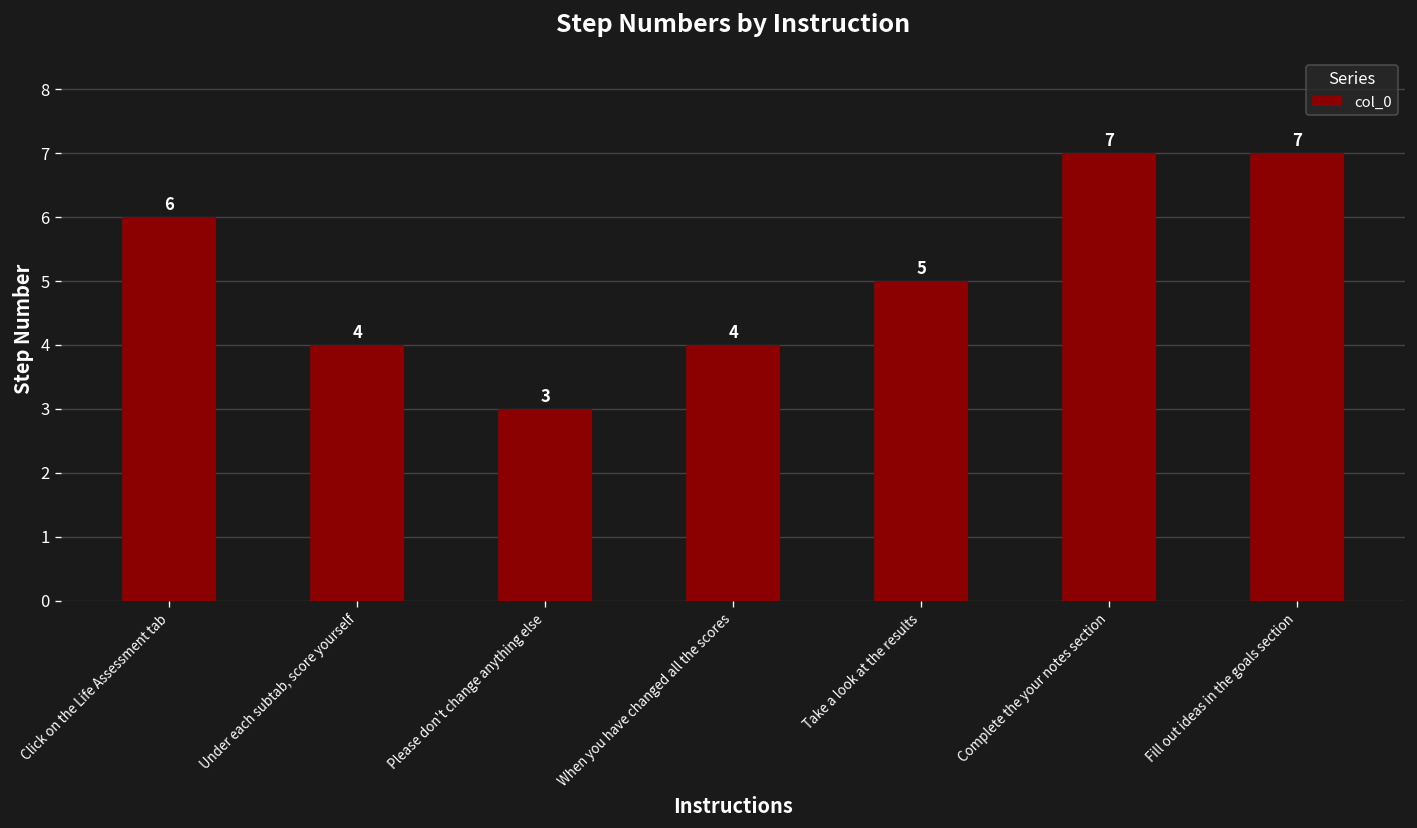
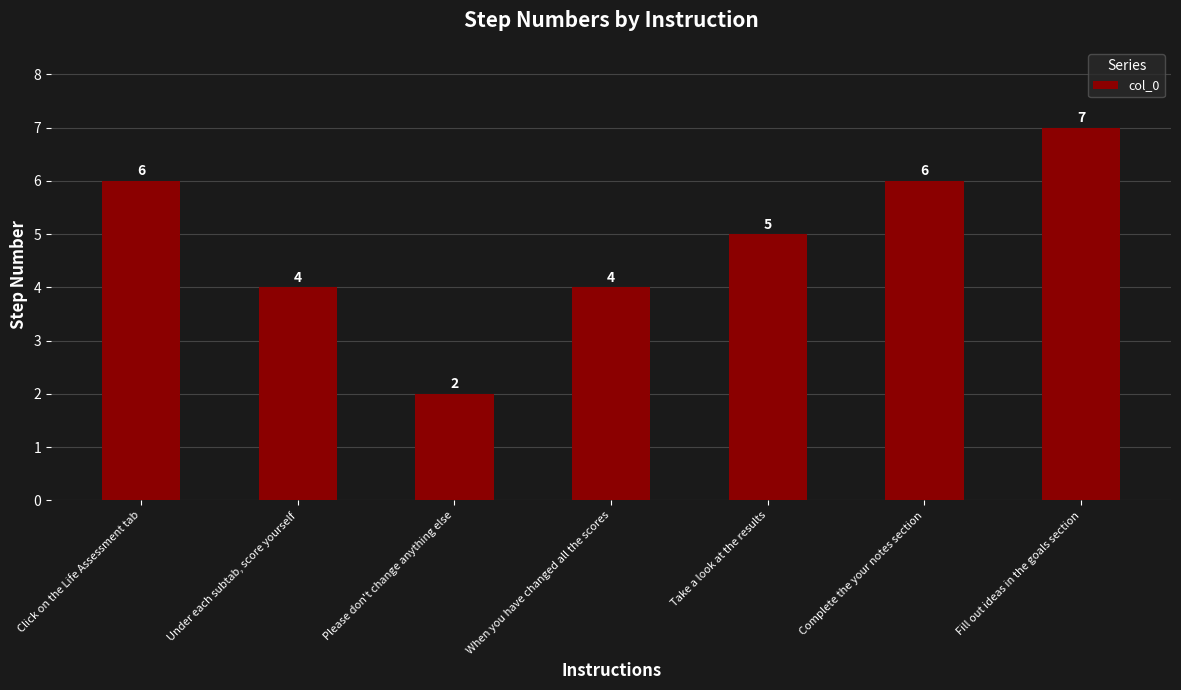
  {
    "Click on the Life Assessment tab": 6,
    "Under each subtab, score yourself": 4,
-   "Please don't change anything else": 3,
+   "Please don't change anything else": 2,
    "When you have changed all the scores": 4,
    "Take a look at the results": 5,
-   "Complete the your notes section": 7,
+   "Complete the your notes section": 6,
    "Fill out ideas in the goals section": 7
  }
